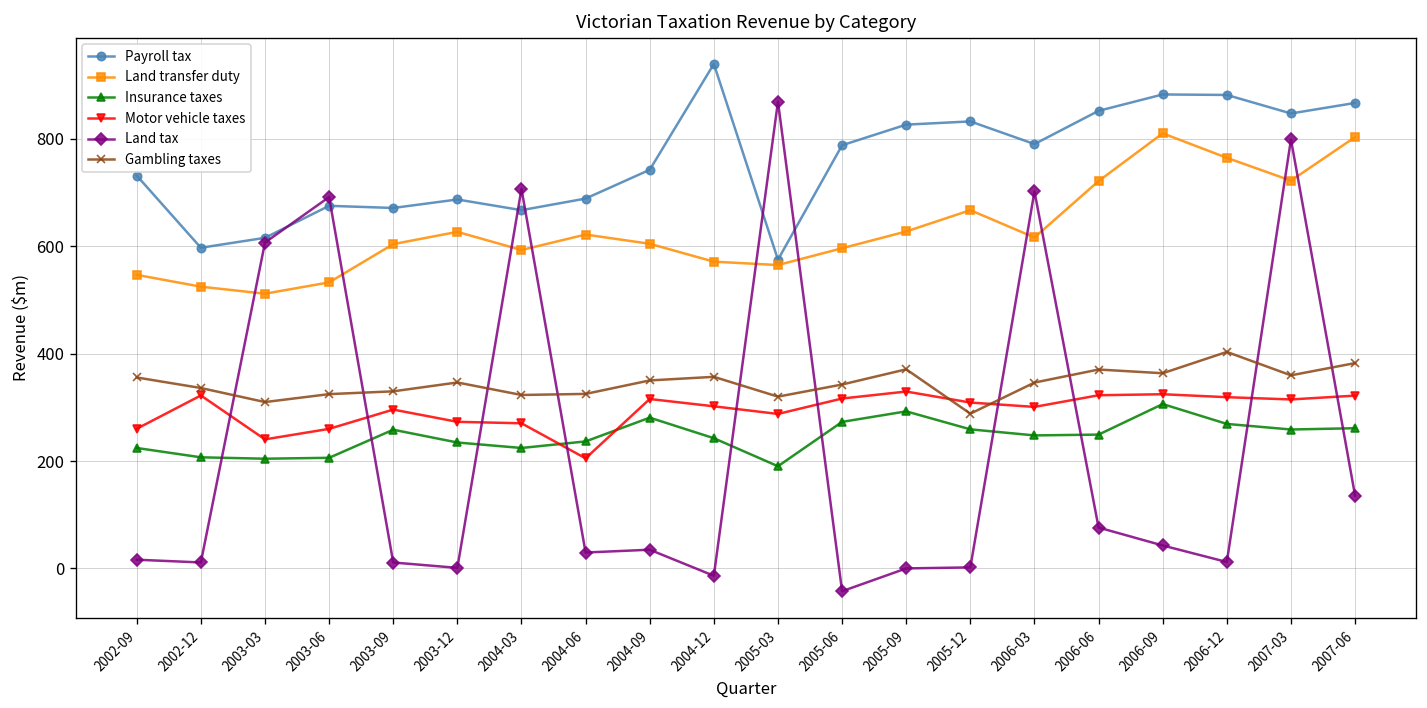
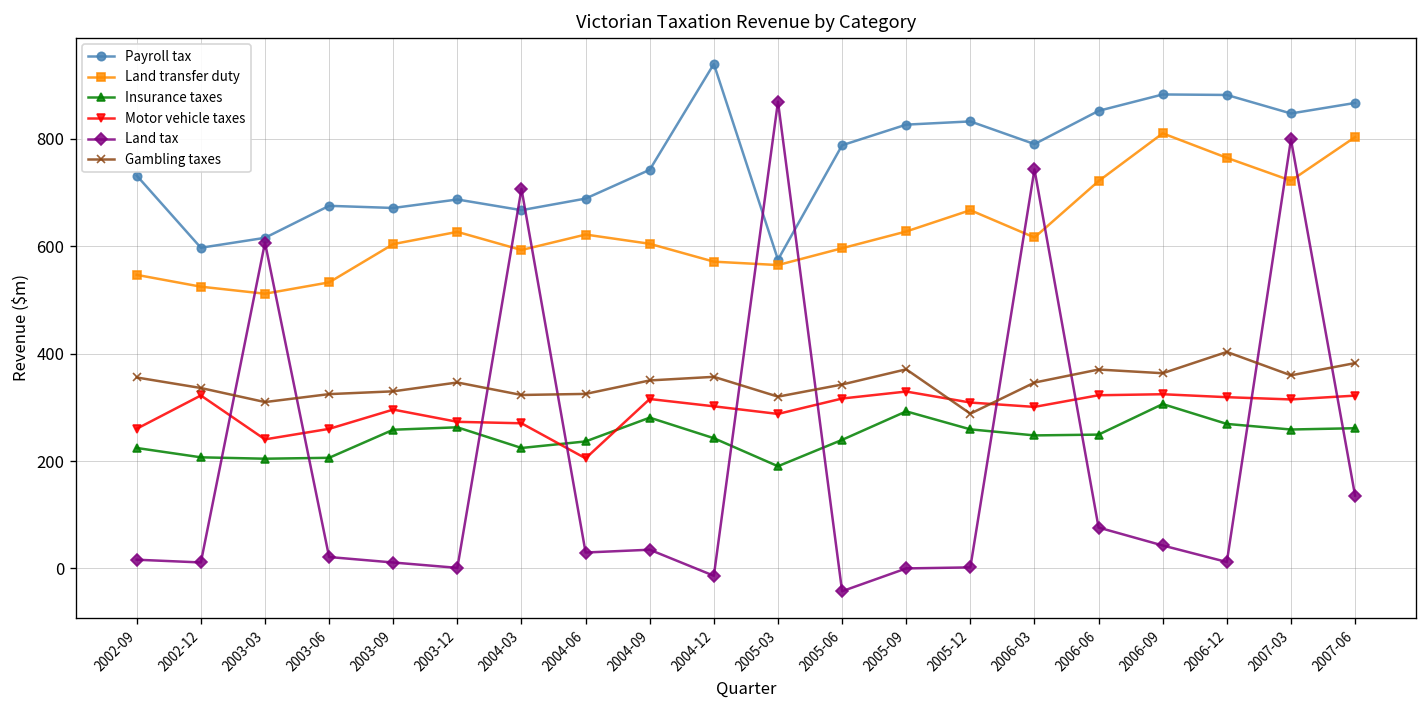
  {
    "Payroll tax": {
      "2002-09": 730,
      "2002-12": 600,
      "2003-03": 620,
      "2003-06": 680,
      "2003-09": 670,
      "2003-12": 690,
      "2004-03": 670,
      "2004-06": 690,
      "2004-09": 740,
      "2004-12": 940,
      "2005-03": 580,
      "2005-06": 790,
      "2005-09": 830,
      "2005-12": 830,
      "2006-03": 790,
      "2006-06": 850,
      "2006-09": 880,
      "2006-12": 880,
      "2007-03": 850,
      "2007-06": 870
    },
    "Land transfer duty": {
      "2002-09": 550,
      "2002-12": 520,
      "2003-03": 510,
      "2003-06": 530,
      "2003-09": 600,
      "2003-12": 630,
      "2004-03": 590,
      "2004-06": 620,
      "2004-09": 600,
      "2004-12": 570,
      "2005-03": 570,
      "2005-06": 600,
      "2005-09": 630,
      "2005-12": 670,
      "2006-03": 620,
      "2006-06": 720,
      "2006-09": 810,
      "2006-12": 760,
      "2007-03": 720,
      "2007-06": 800
    },
    "Insurance taxes": {
      "2002-09": 220,
      "2002-12": 210,
      "2003-03": 200,
      "2003-06": 210,
      "2003-09": 260,
-     "2003-12": 230,
+     "2003-12": 260,
      "2004-03": 220,
      "2004-06": 240,
      "2004-09": 280,
      "2004-12": 240,
      "2005-03": 190,
-     "2005-06": 270,
+     "2005-06": 240,
      "2005-09": 290,
      "2005-12": 260,
      "2006-03": 250,
      "2006-06": 250,
      "2006-09": 310,
      "2006-12": 270,
      "2007-03": 260,
      "2007-06": 260
    },
    "Motor vehicle taxes": {
      "2002-09": 260,
      "2002-12": 320,
      "2003-03": 240,
      "2003-06": 260,
      "2003-09": 300,
      "2003-12": 270,
      "2004-03": 270,
      "2004-06": 210,
      "2004-09": 320,
      "2004-12": 300,
      "2005-03": 290,
      "2005-06": 320,
      "2005-09": 330,
      "2005-12": 310,
      "2006-03": 300,
      "2006-06": 320,
      "2006-09": 320,
      "2006-12": 320,
      "2007-03": 310,
      "2007-06": 320
    },
    "Land tax": {
      "2002-09": 20,
      "2002-12": 10,
      "2003-03": 610,
-     "2003-06": 690,
+     "2003-06": 20,
      "2003-09": 10,
      "2003-12": 0,
      "2004-03": 710,
      "2004-06": 30,
      "2004-09": 30,
      "2004-12": -10,
      "2005-03": 870,
      "2005-06": -40,
      "2005-09": 0,
      "2005-12": 0,
-     "2006-03": 700,
+     "2006-03": 740,
      "2006-06": 80,
      "2006-09": 40,
      "2006-12": 10,
      "2007-03": 800,
      "2007-06": 140
    },
    "Gambling taxes": {
      "2002-09": 360,
      "2002-12": 340,
      "2003-03": 310,
      "2003-06": 320,
      "2003-09": 330,
      "2003-12": 350,
      "2004-03": 320,
      "2004-06": 330,
      "2004-09": 350,
      "2004-12": 360,
      "2005-03": 320,
      "2005-06": 340,
      "2005-09": 370,
      "2005-12": 290,
      "2006-03": 350,
      "2006-06": 370,
      "2006-09": 360,
      "2006-12": 400,
      "2007-03": 360,
      "2007-06": 380
    }
  }
